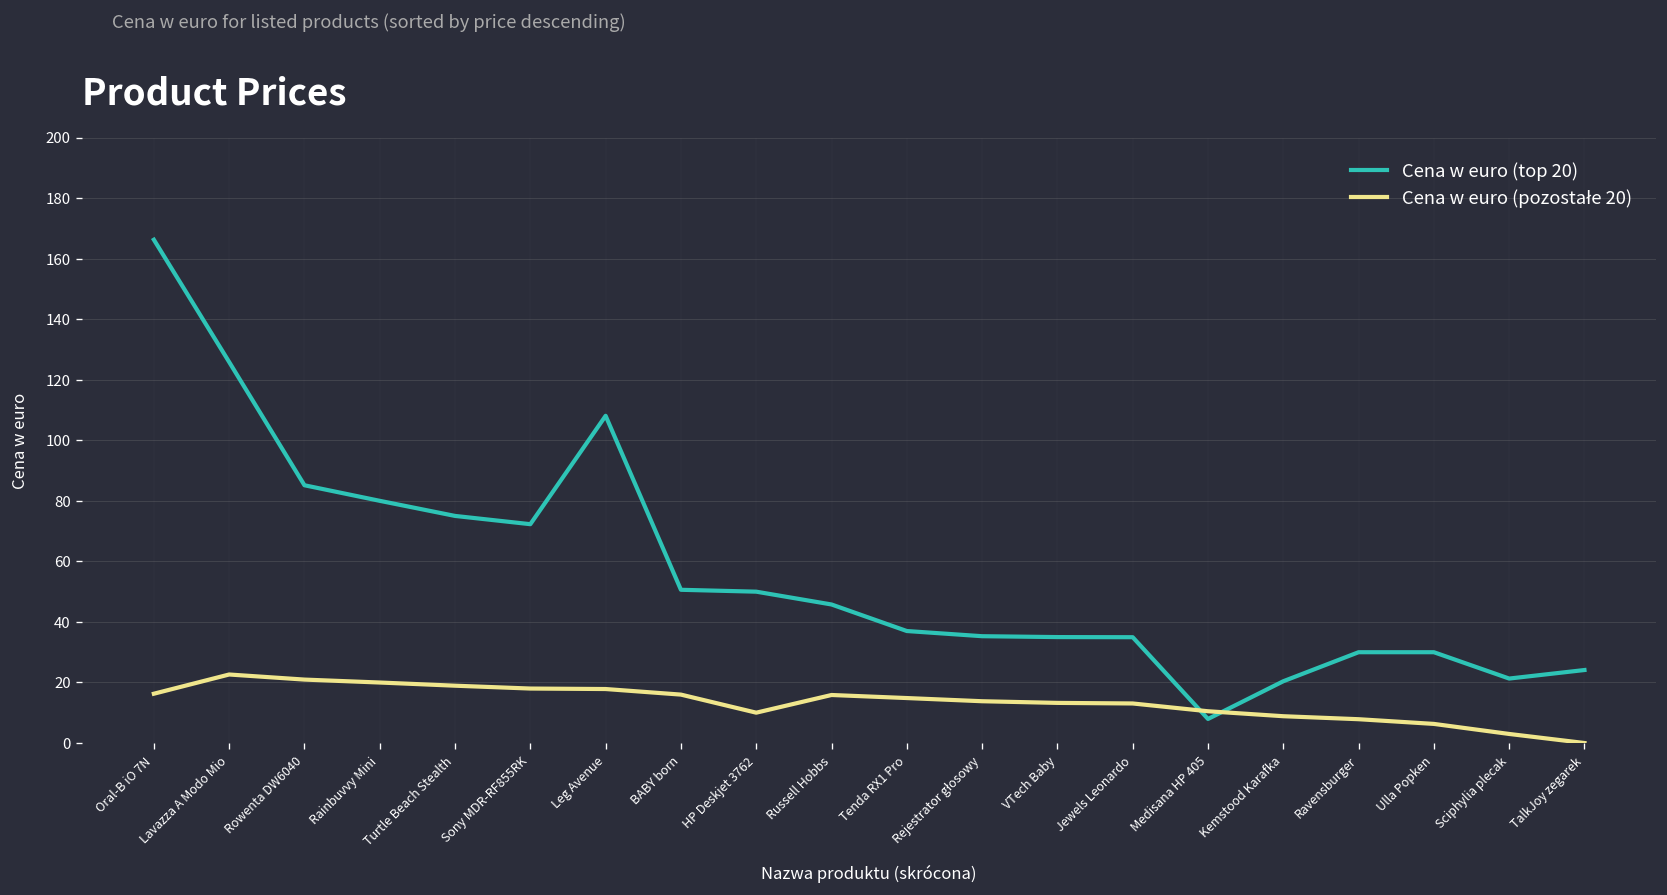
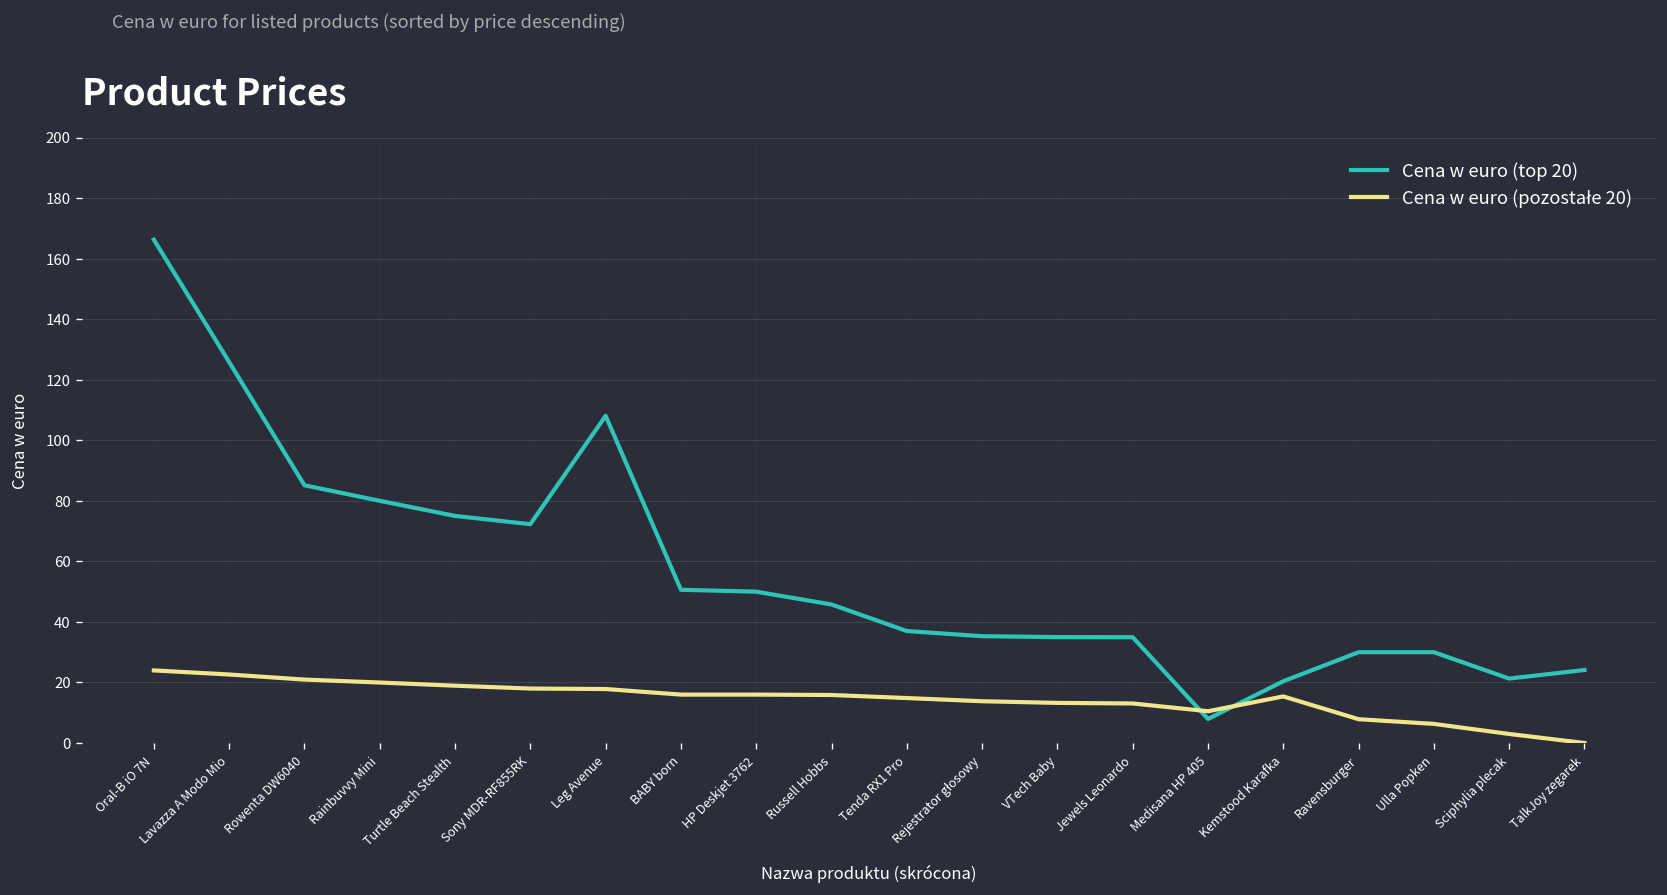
  {
    "Cena w euro (top 20)": {
      "Oral-B iO 7N": 166,
      "Lavazza A Modo Mio": 126,
      "Rowenta DW6040": 85,
      "Rainbuvvy Mini": 80,
      "Turtle Beach Stealth": 75,
      "Sony MDR-RF855RK": 72,
      "Leg Avenue": 108,
      "BABY born": 51,
      "HP Deskjet 3762": 50,
      "Russell Hobbs": 46,
      "Tenda RX1 Pro": 37,
      "Rejestrator głosowy": 35,
      "VTech Baby": 35,
      "Jewels Leonardo": 35,
      "Medisana HP 405": 8,
      "Kemstood Karafka": 20,
      "Ravensburger": 30,
      "Ulla Popken": 30,
      "Sciphylia plecak": 21,
      "TalkJoy zegarek": 24
    },
    "Cena w euro (pozostałe 20)": {
-     "Oral-B iO 7N": 16,
+     "Oral-B iO 7N": 24,
      "Lavazza A Modo Mio": 23,
      "Rowenta DW6040": 21,
      "Rainbuvvy Mini": 20,
      "Turtle Beach Stealth": 19,
      "Sony MDR-RF855RK": 18,
      "Leg Avenue": 18,
      "BABY born": 16,
-     "HP Deskjet 3762": 10,
+     "HP Deskjet 3762": 16,
      "Russell Hobbs": 16,
      "Tenda RX1 Pro": 15,
      "Rejestrator głosowy": 14,
      "VTech Baby": 13,
      "Jewels Leonardo": 13,
      "Medisana HP 405": 10,
-     "Kemstood Karafka": 9,
+     "Kemstood Karafka": 15,
      "Ravensburger": 8,
      "Ulla Popken": 6,
      "Sciphylia plecak": 3,
      "TalkJoy zegarek": 0
    }
  }
